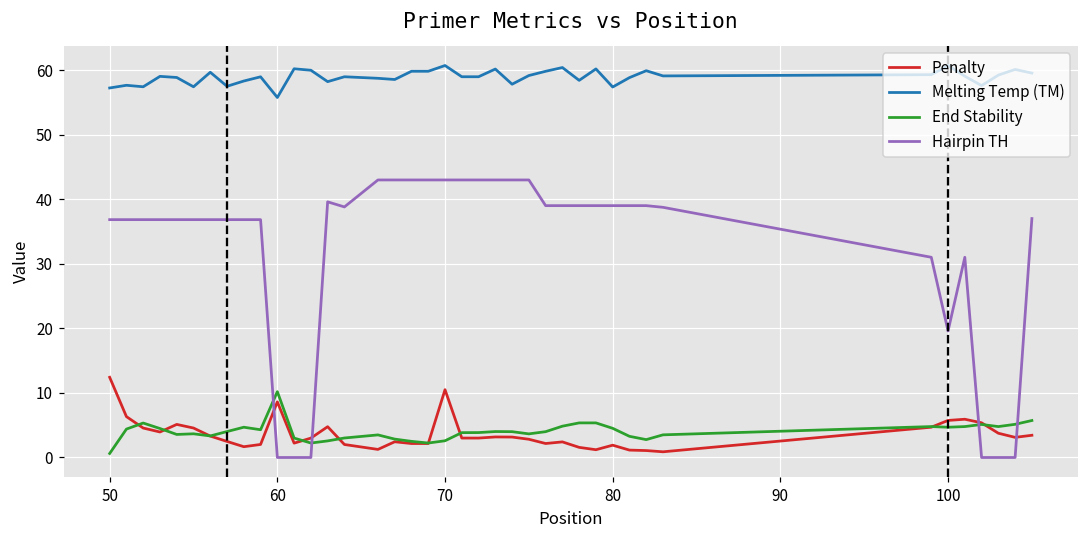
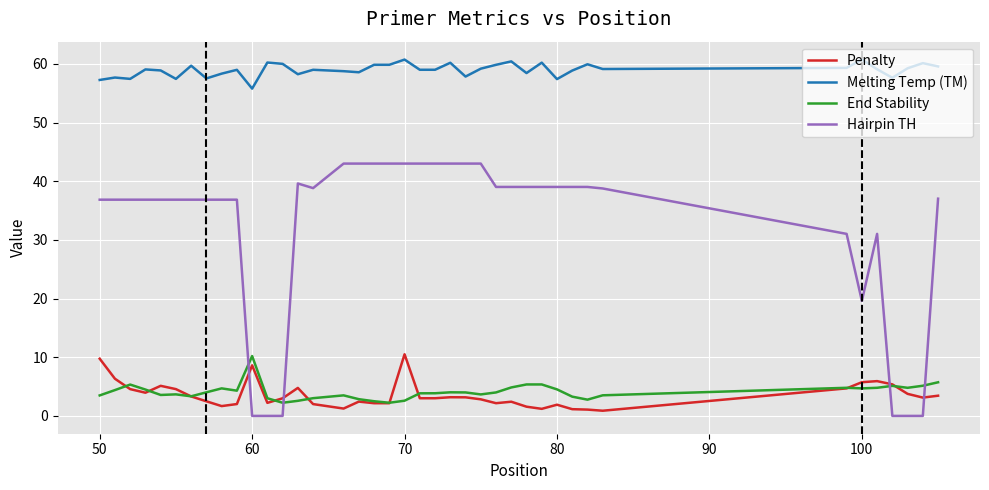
  {
    "Penalty": {
-     "50": 12,
+     "50": 10,
      "60": 9,
      "70": 11,
      "80": 2,
      "100": 6
    },
    "Melting Temp (TM)": {
      "50": 57,
      "60": 56,
      "70": 61,
      "80": 57
    },
    "End Stability": {
-     "50": 1,
+     "50": 3,
      "60": 10,
      "70": 3,
      "80": 5,
      "100": 5
    },
    "Hairpin TH": {
      "50": 37,
      "60": 0,
      "70": 43,
      "80": 39,
      "100": 20
    }
  }
